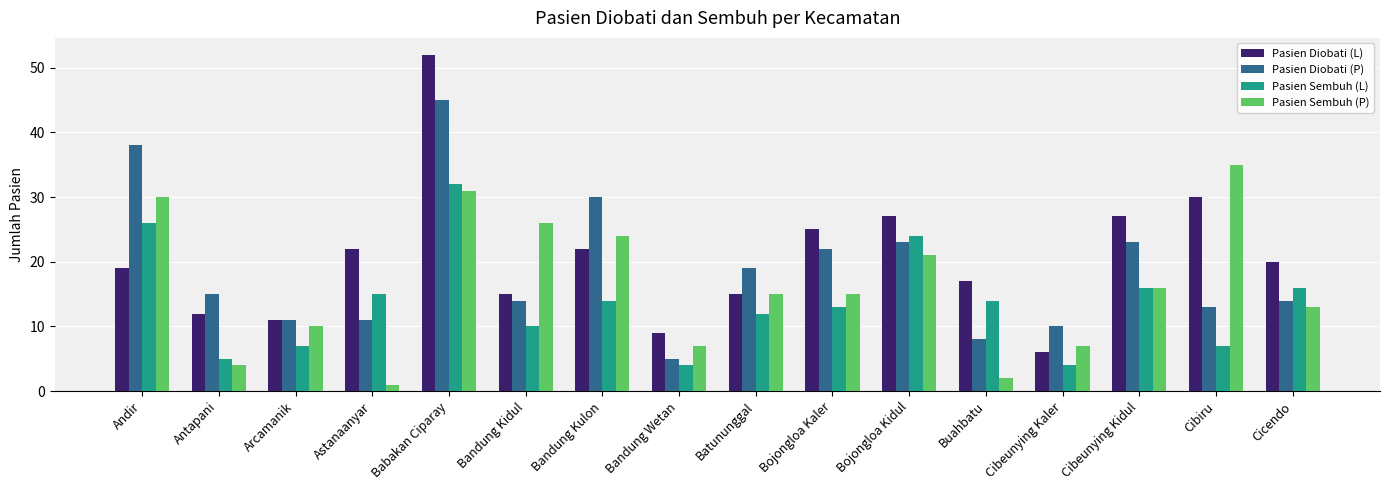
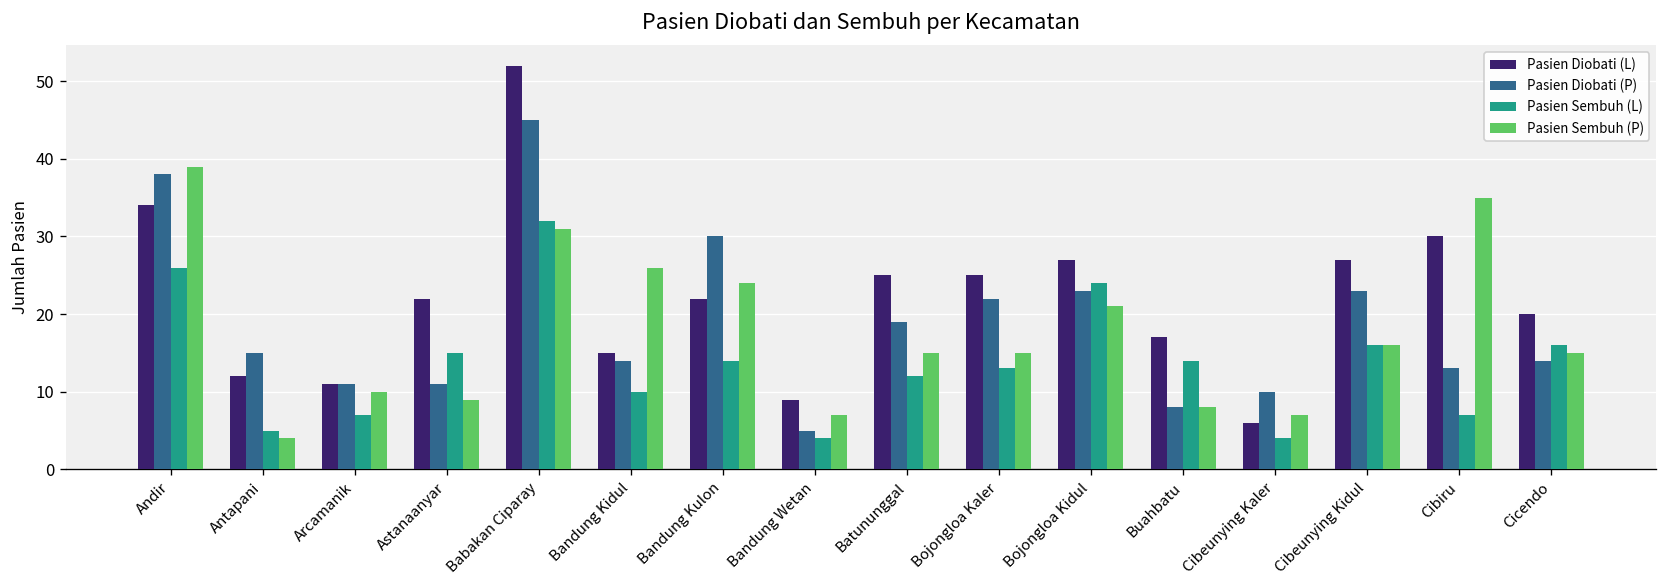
  {
    "Pasien Diobati (L)": {
-     "Andir": 19,
+     "Andir": 34,
      "Antapani": 12,
      "Arcamanik": 11,
      "Astanaanyar": 22,
      "Babakan Ciparay": 52,
      "Bandung Kidul": 15,
      "Bandung Kulon": 22,
      "Bandung Wetan": 9,
-     "Batununggal": 15,
+     "Batununggal": 25,
      "Bojongloa Kaler": 25,
      "Bojongloa Kidul": 27,
      "Buahbatu": 17,
      "Cibeunying Kaler": 6,
      "Cibeunying Kidul": 27,
      "Cibiru": 30,
      "Cicendo": 20
    },
    "Pasien Sembuh (P)": {
-     "Andir": 30,
+     "Andir": 39,
      "Antapani": 4,
      "Arcamanik": 10,
-     "Astanaanyar": 1,
+     "Astanaanyar": 9,
      "Babakan Ciparay": 31,
      "Bandung Kidul": 26,
      "Bandung Kulon": 24,
      "Bandung Wetan": 7,
      "Batununggal": 15,
      "Bojongloa Kaler": 15,
      "Bojongloa Kidul": 21,
-     "Buahbatu": 2,
+     "Buahbatu": 8,
      "Cibeunying Kaler": 7,
      "Cibeunying Kidul": 16,
      "Cibiru": 35,
-     "Cicendo": 13
+     "Cicendo": 15
    }
  }
